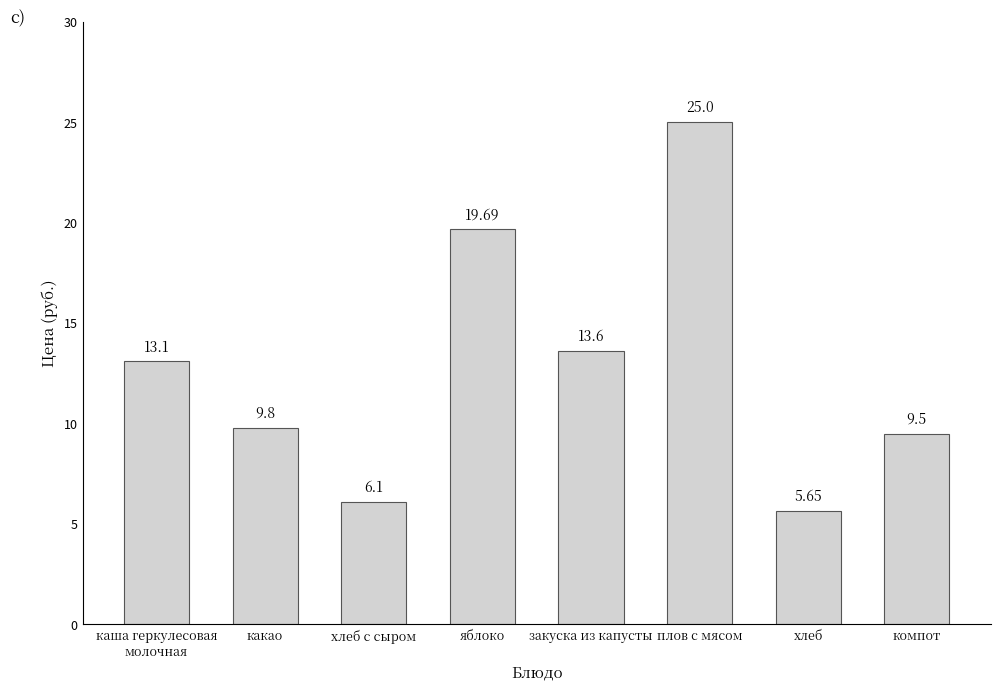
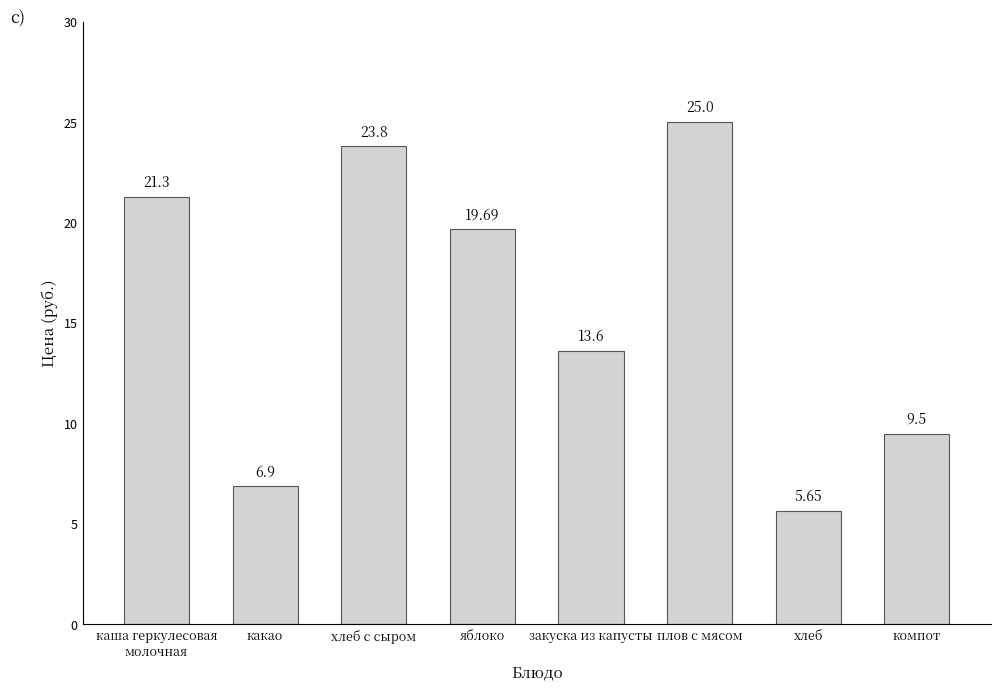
  {
-   "каша геркулесовая молочная": 13.1,
-   "какао": 9.8,
-   "хлеб с сыром": 6.1,
+   "каша геркулесовая молочная": 21.3,
+   "какао": 6.9,
+   "хлеб с сыром": 23.8,
    "яблоко": 19.69,
    "закуска из капусты": 13.6,
    "плов с мясом": 25.0,
    "хлеб": 5.65,
    "компот": 9.5
  }
